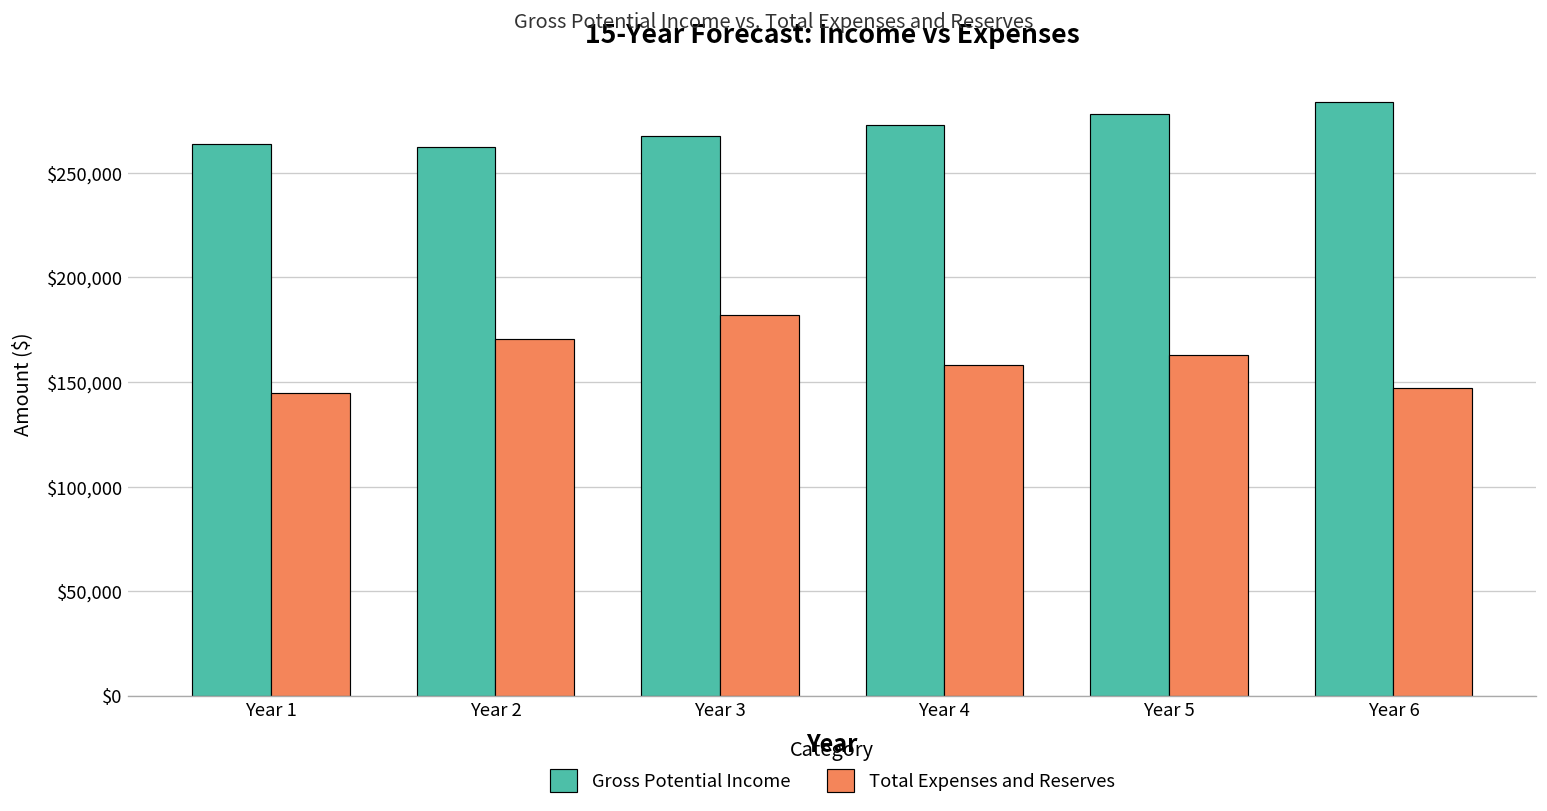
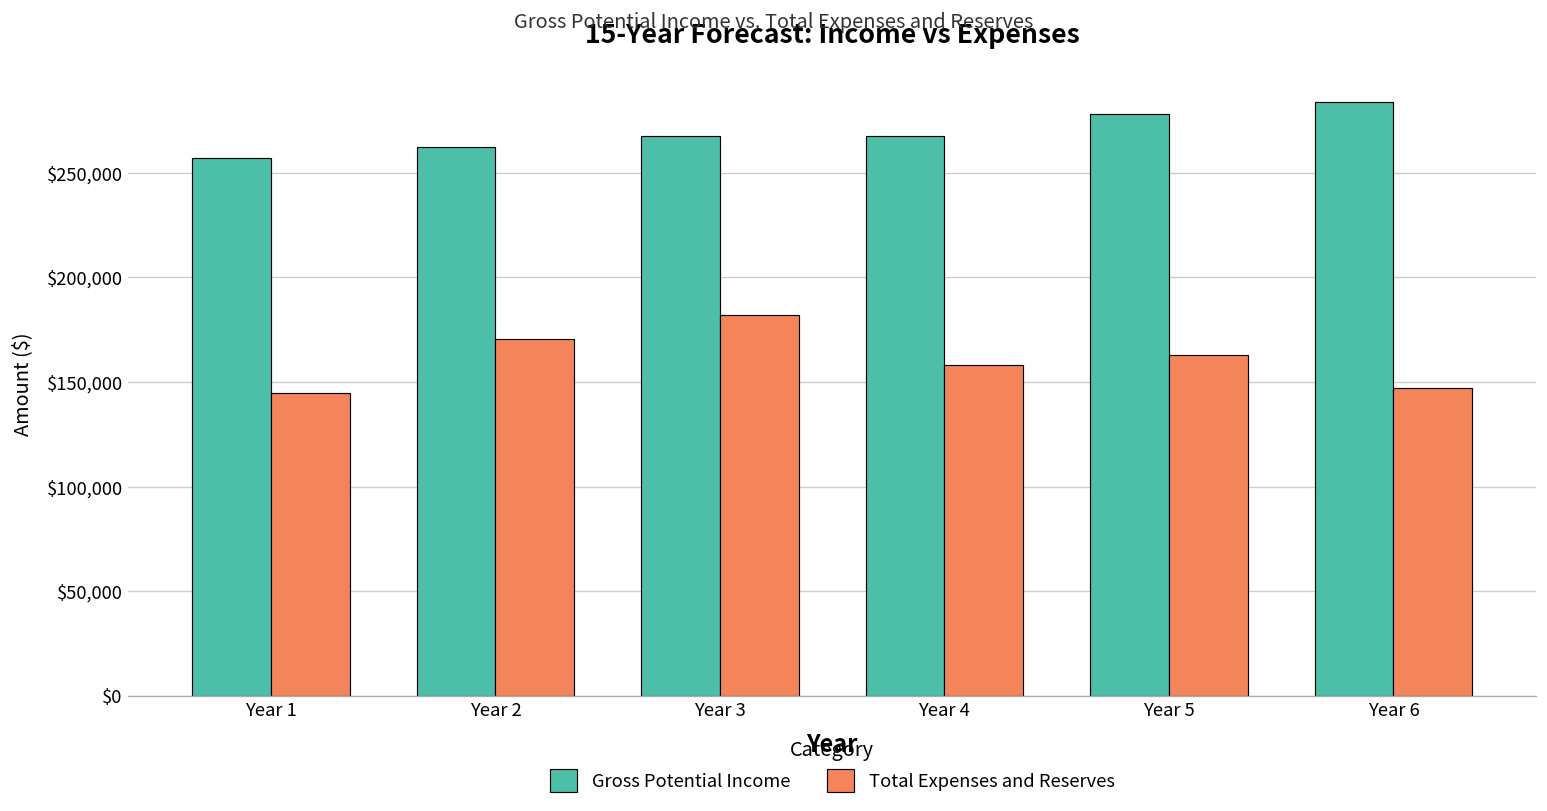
  {
    "Gross Potential Income": {
-     "Year 1": "$264,000",
+     "Year 1": "$257,000",
      "Year 2": "$262,000",
      "Year 3": "$268,000",
-     "Year 4": "$273,000",
+     "Year 4": "$267,000",
      "Year 5": "$278,000",
      "Year 6": "$284,000"
    },
    "Total Expenses and Reserves": {
      "Year 1": "$145,000",
      "Year 2": "$171,000",
      "Year 3": "$182,000",
      "Year 4": "$158,000",
      "Year 5": "$163,000",
      "Year 6": "$147,000"
    }
  }
